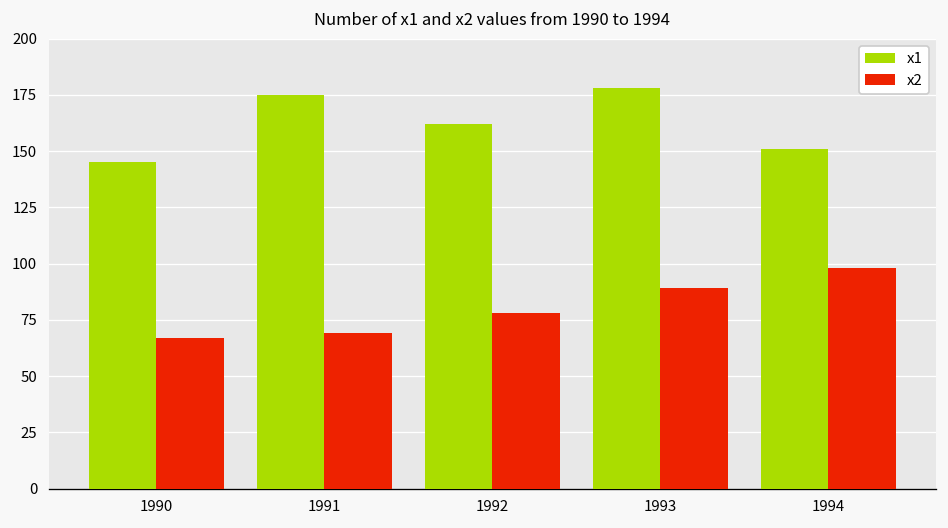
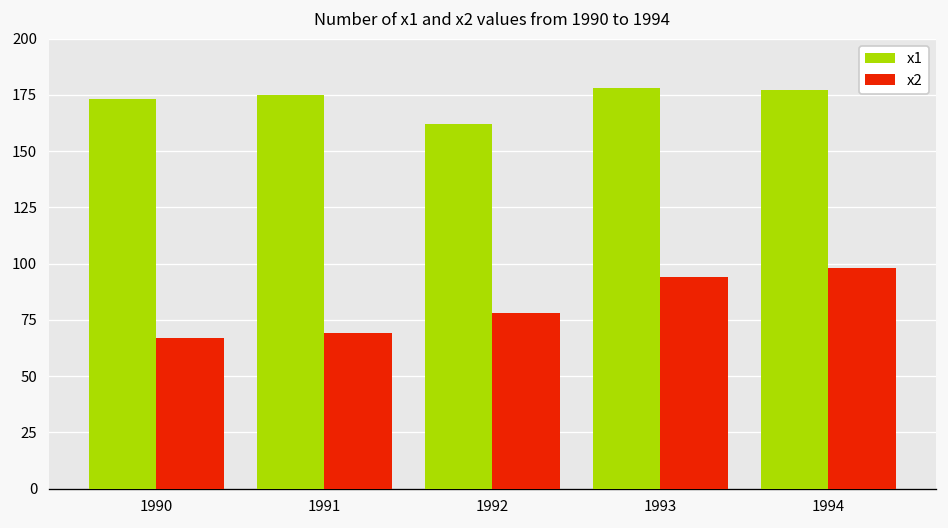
  {
    "x1": {
-     "1990": 145,
+     "1990": 173,
      "1991": 175,
      "1992": 162,
      "1993": 178,
-     "1994": 151
+     "1994": 177
    },
    "x2": {
      "1990": 67,
      "1991": 69,
      "1992": 78,
-     "1993": 89,
+     "1993": 94,
      "1994": 98
    }
  }
